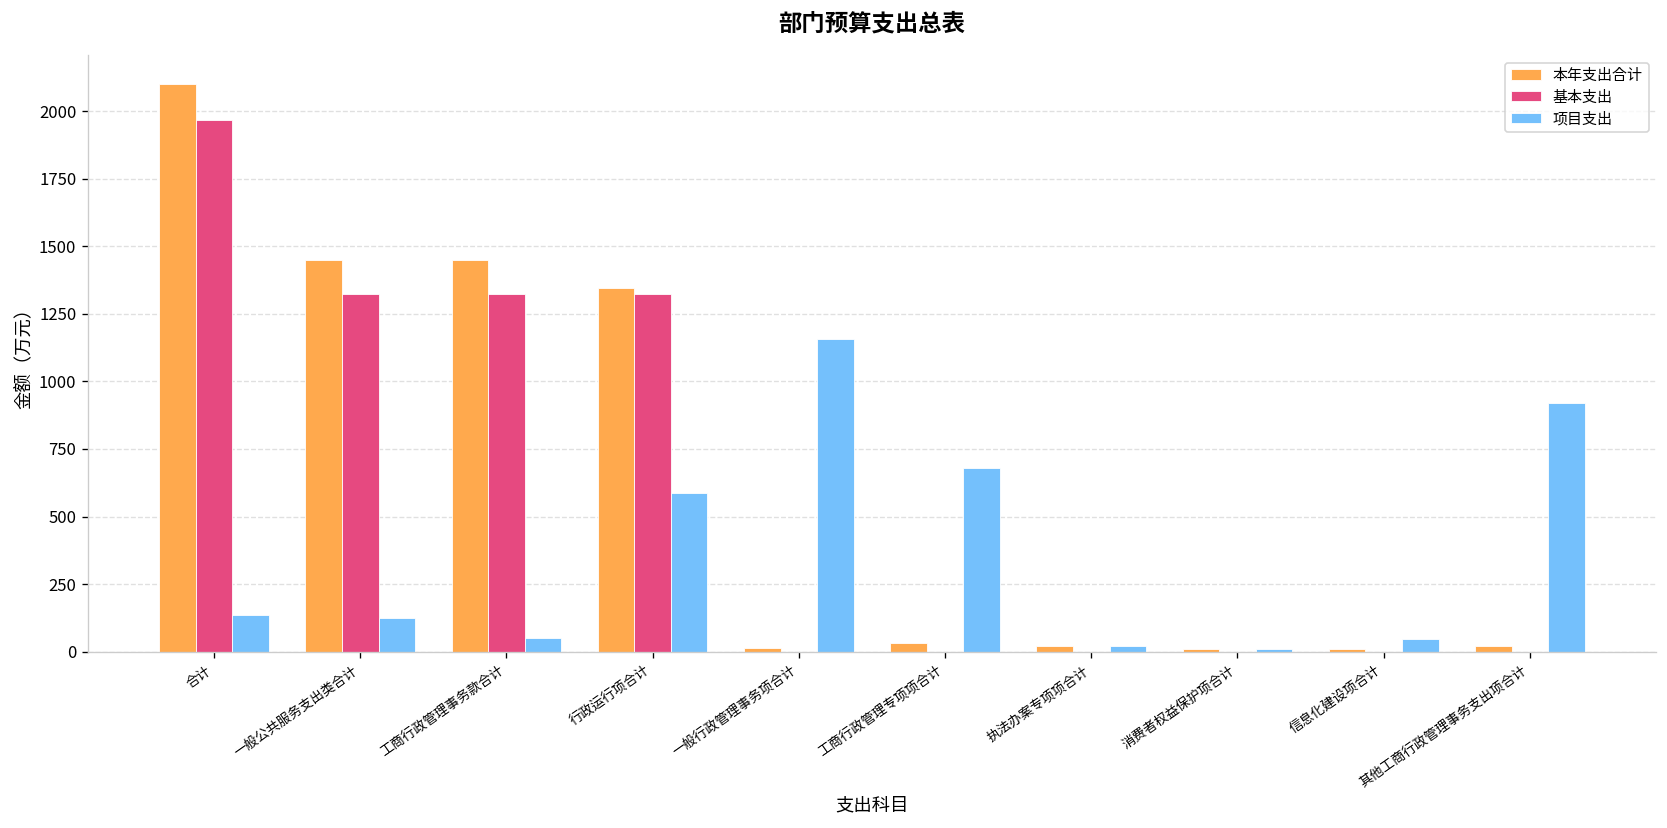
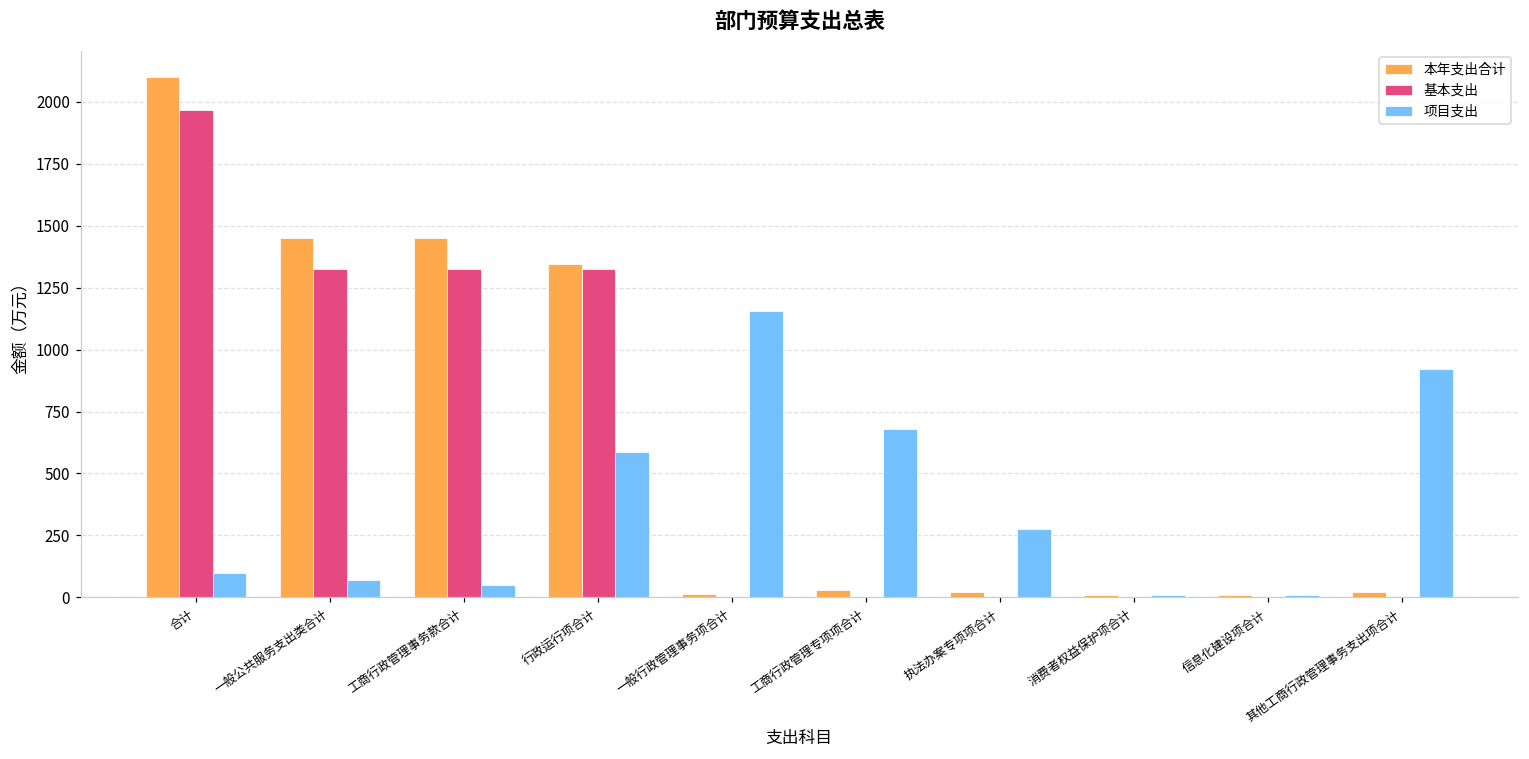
  {
    "本年支出合计": {
      "合计": 2100,
      "一般公共服务支出类合计": 1450,
      "工商行政管理事务款合计": 1450,
      "行政运行项合计": 1340,
      "一般行政管理事务项合计": 10,
      "工商行政管理专项项合计": 30,
      "执法办案专项项合计": 20,
      "其他工商行政管理事务支出项合计": 20
    },
    "基本支出": {
      "合计": 1970,
      "一般公共服务支出类合计": 1320,
      "工商行政管理事务款合计": 1320,
      "行政运行项合计": 1320,
      "一般行政管理事务项合计": 0,
      "工商行政管理专项项合计": 0,
      "执法办案专项项合计": 0,
      "消费者权益保护项合计": 0,
      "信息化建设项合计": 0,
      "其他工商行政管理事务支出项合计": 0
    },
    "项目支出": {
-     "合计": 140,
-     "一般公共服务支出类合计": 130,
+     "合计": 100,
+     "一般公共服务支出类合计": 70,
      "工商行政管理事务款合计": 50,
      "行政运行项合计": 590,
      "一般行政管理事务项合计": 1160,
      "工商行政管理专项项合计": 680,
-     "执法办案专项项合计": 20,
-     "信息化建设项合计": 50,
+     "执法办案专项项合计": 270,
+     "信息化建设项合计": 10,
      "其他工商行政管理事务支出项合计": 920
    }
  }
